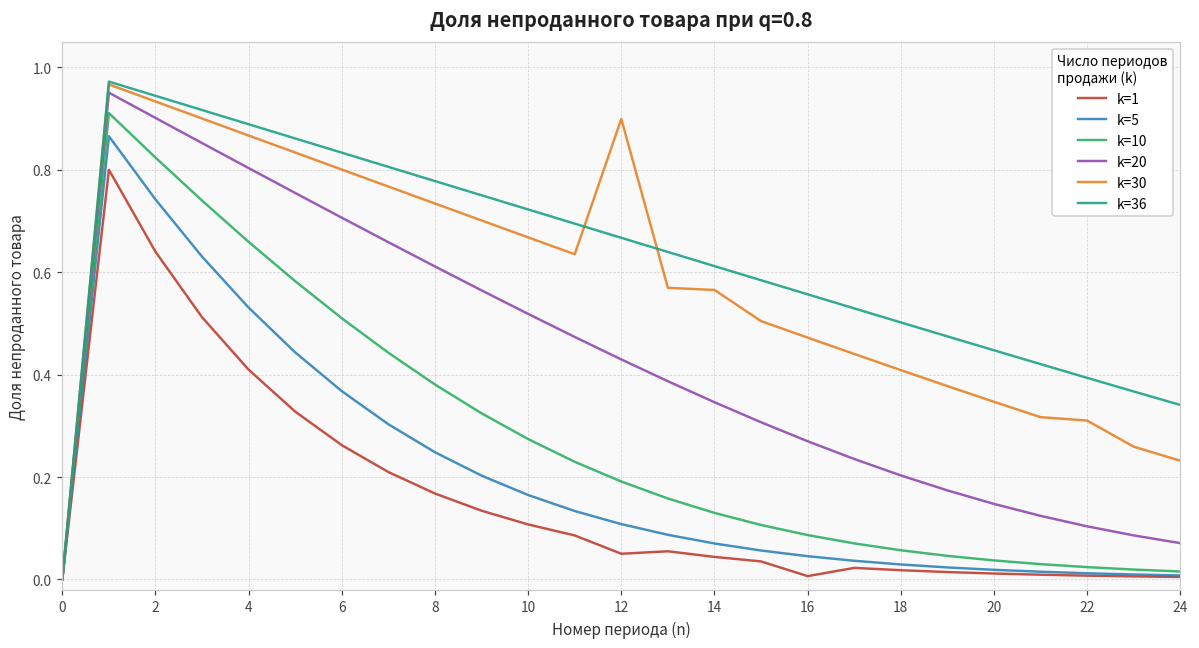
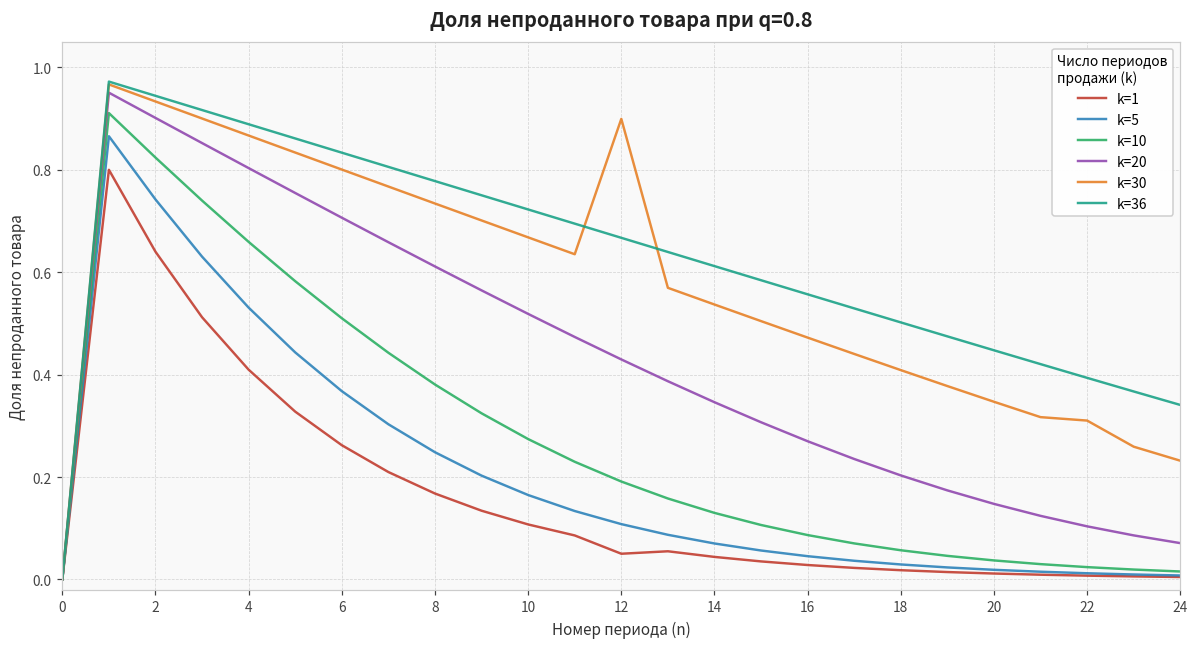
  {
    "k=1": {
      "2": 0.64,
      "4": 0.41,
      "6": 0.26,
      "8": 0.17,
      "10": 0.11,
      "12": 0.05,
      "14": 0.04,
-     "16": 0.01,
+     "16": 0.03,
      "18": 0.02,
      "20": 0.01
    },
    "k=5": {
      "2": 0.74,
      "4": 0.53,
      "6": 0.37,
      "8": 0.25,
      "10": 0.16,
      "12": 0.11,
      "14": 0.07,
      "16": 0.05,
      "18": 0.03,
      "20": 0.02
    },
    "k=20": {
      "2": 0.90,
      "4": 0.80,
      "6": 0.71,
      "8": 0.61,
      "10": 0.52,
      "12": 0.43,
      "14": 0.35,
      "16": 0.27,
      "18": 0.20,
      "20": 0.15,
      "22": 0.10,
      "24": 0.07
    },
    "k=30": {
      "2": 0.93,
      "4": 0.87,
      "6": 0.80,
      "8": 0.73,
      "10": 0.67,
      "12": 0.90,
-     "14": 0.57,
+     "14": 0.54,
      "16": 0.47,
      "18": 0.41,
      "20": 0.35,
      "22": 0.31,
      "24": 0.23
    }
  }
